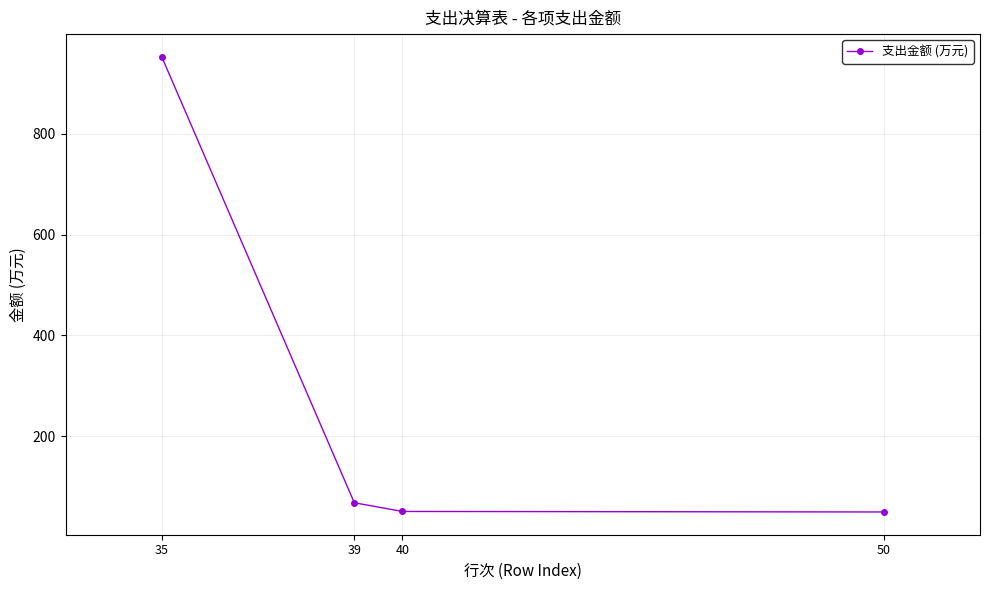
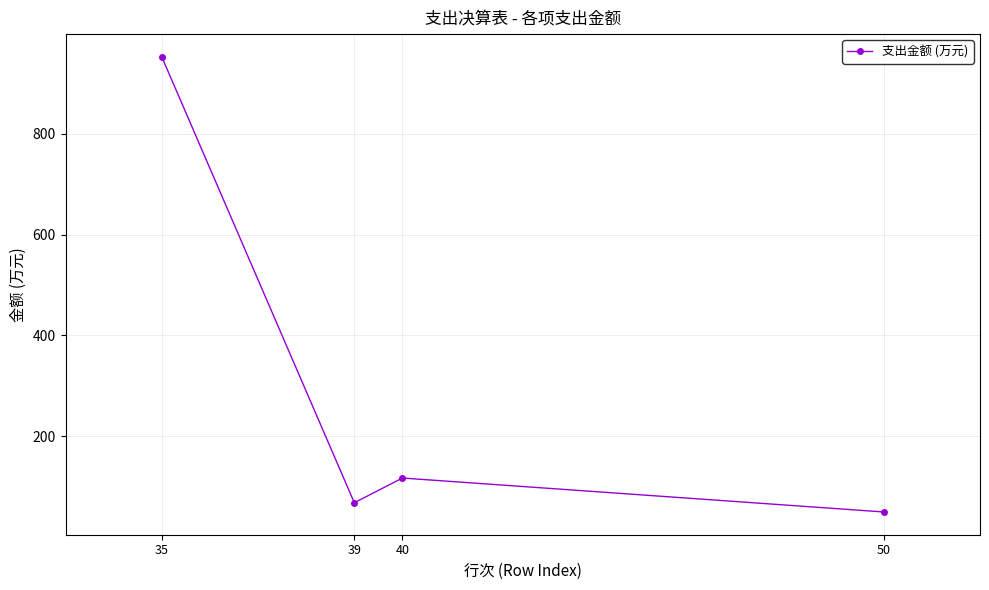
  {
    "35": 950,
    "39": 70,
-   "40": 50,
+   "40": 120,
    "50": 50
  }
